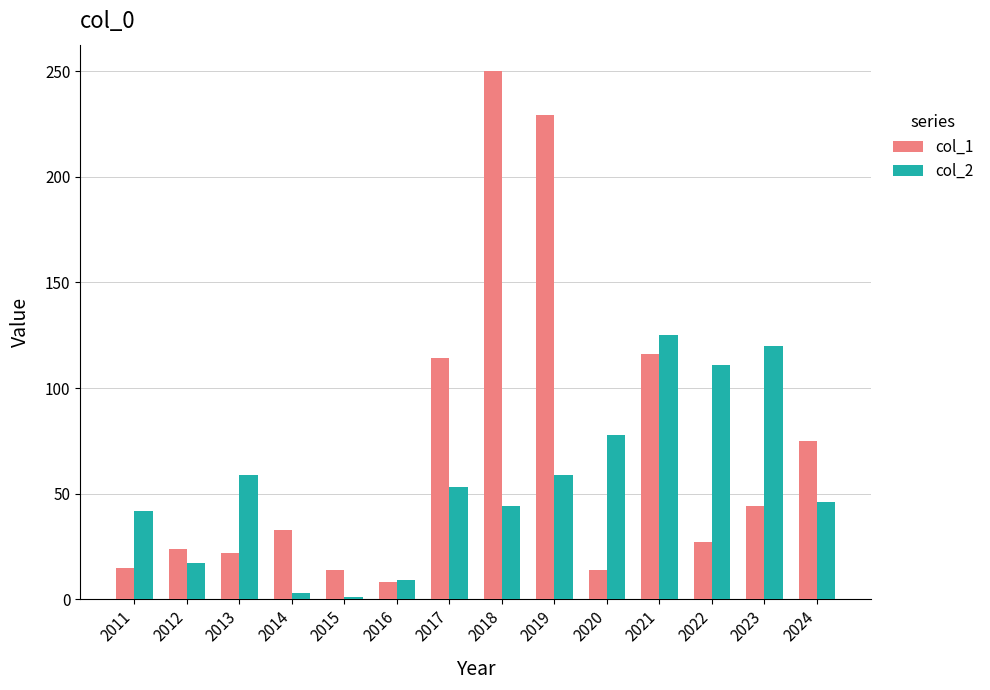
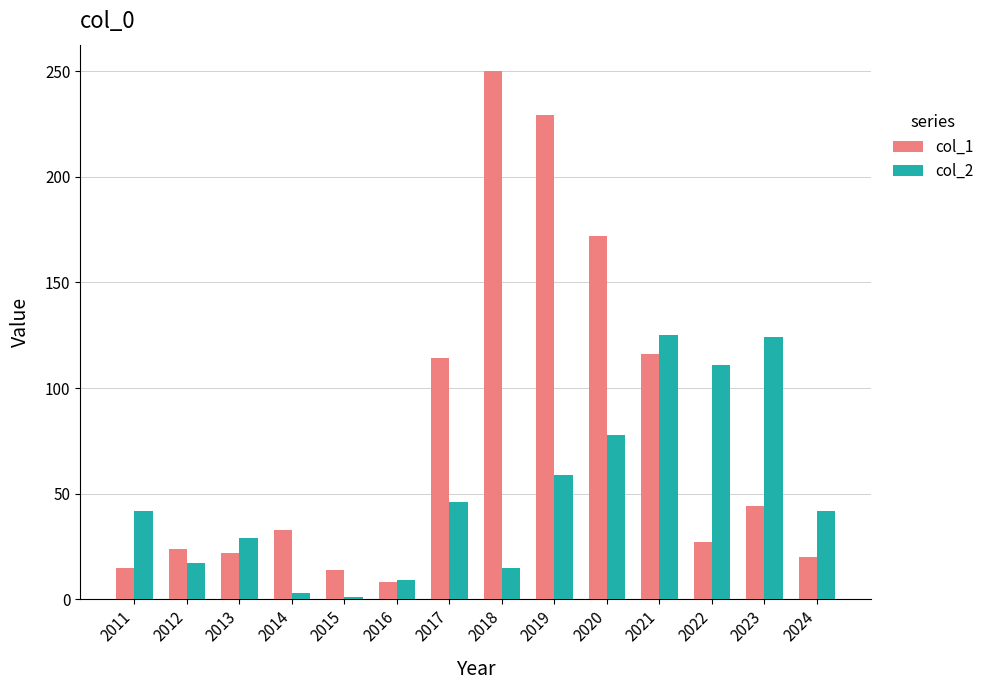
  {
    "col_1": {
      "2011": 15,
      "2012": 24,
      "2013": 22,
      "2014": 33,
      "2015": 14,
      "2016": 8,
      "2017": 114,
      "2018": 250,
      "2019": 229,
-     "2020": 14,
+     "2020": 172,
      "2021": 116,
      "2022": 27,
      "2023": 44,
-     "2024": 75
+     "2024": 20
    },
    "col_2": {
      "2011": 42,
      "2012": 17,
-     "2013": 59,
+     "2013": 29,
      "2014": 3,
      "2016": 9,
-     "2017": 53,
-     "2018": 44,
+     "2017": 46,
+     "2018": 15,
      "2019": 59,
      "2020": 78,
      "2021": 125,
      "2022": 111,
-     "2023": 120,
-     "2024": 46
+     "2023": 124,
+     "2024": 42
    }
  }
